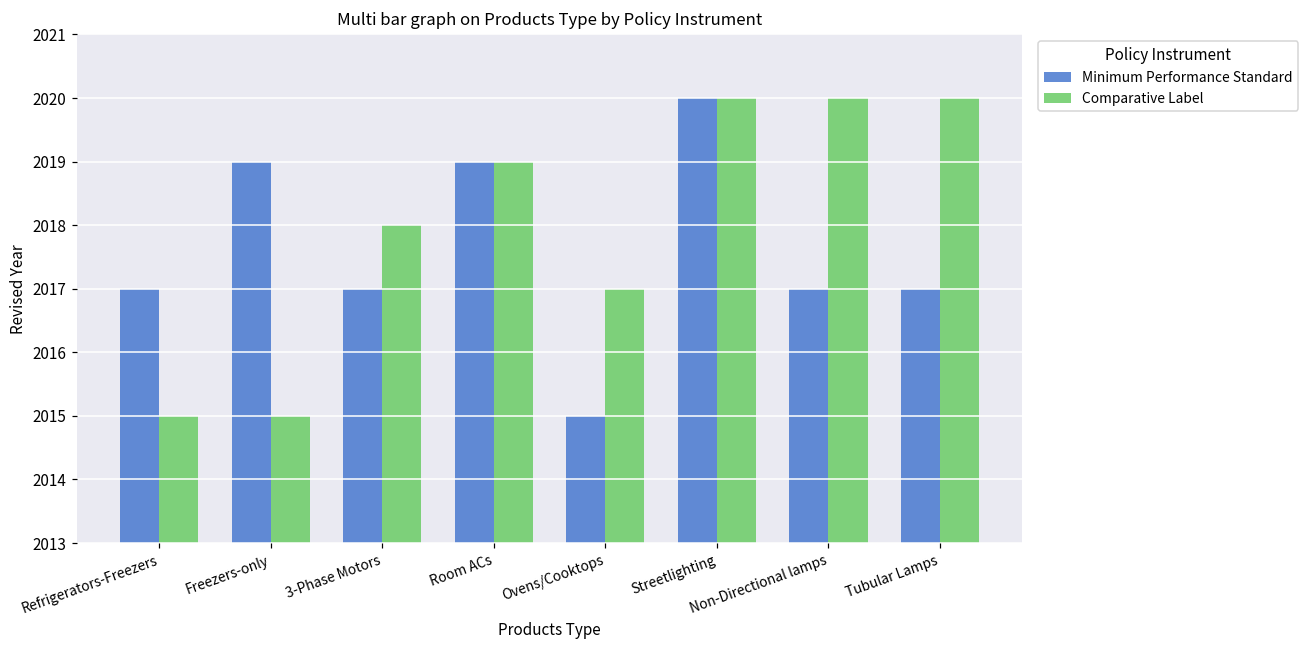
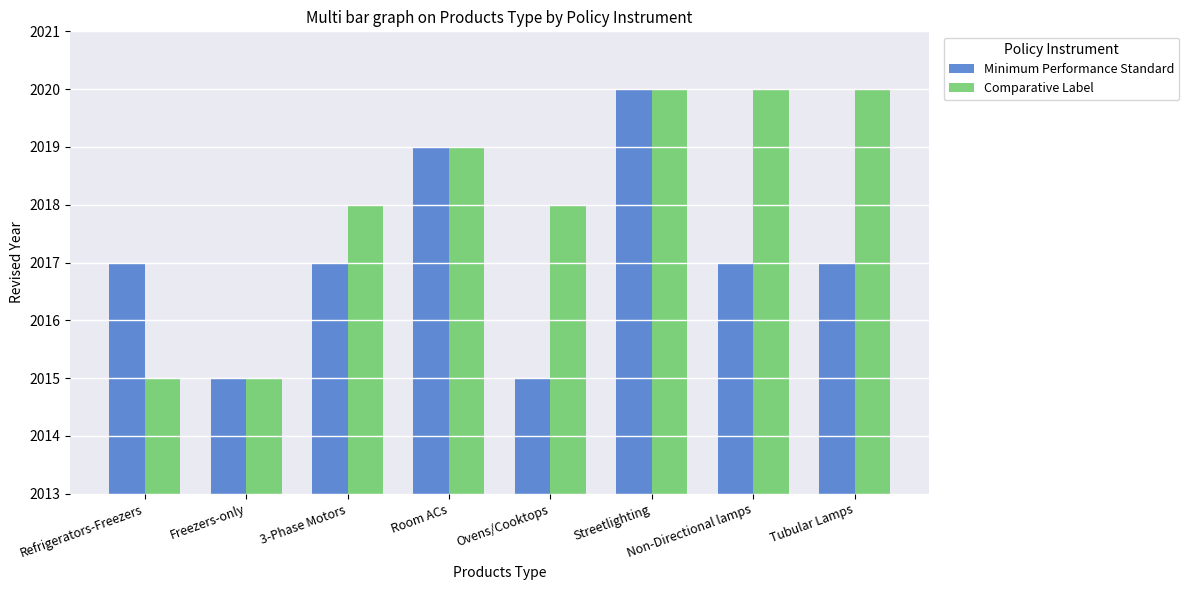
  {
    "Minimum Performance Standard": {
      "Refrigerators-Freezers": 2017,
-     "Freezers-only": 2019,
+     "Freezers-only": 2015,
      "3-Phase Motors": 2017,
      "Room ACs": 2019,
      "Ovens/Cooktops": 2015,
      "Streetlighting": 2020,
      "Non-Directional lamps": 2017,
      "Tubular Lamps": 2017
    },
    "Comparative Label": {
      "Refrigerators-Freezers": 2015,
      "Freezers-only": 2015,
      "3-Phase Motors": 2018,
      "Room ACs": 2019,
-     "Ovens/Cooktops": 2017,
+     "Ovens/Cooktops": 2018,
      "Streetlighting": 2020,
      "Non-Directional lamps": 2020,
      "Tubular Lamps": 2020
    }
  }
